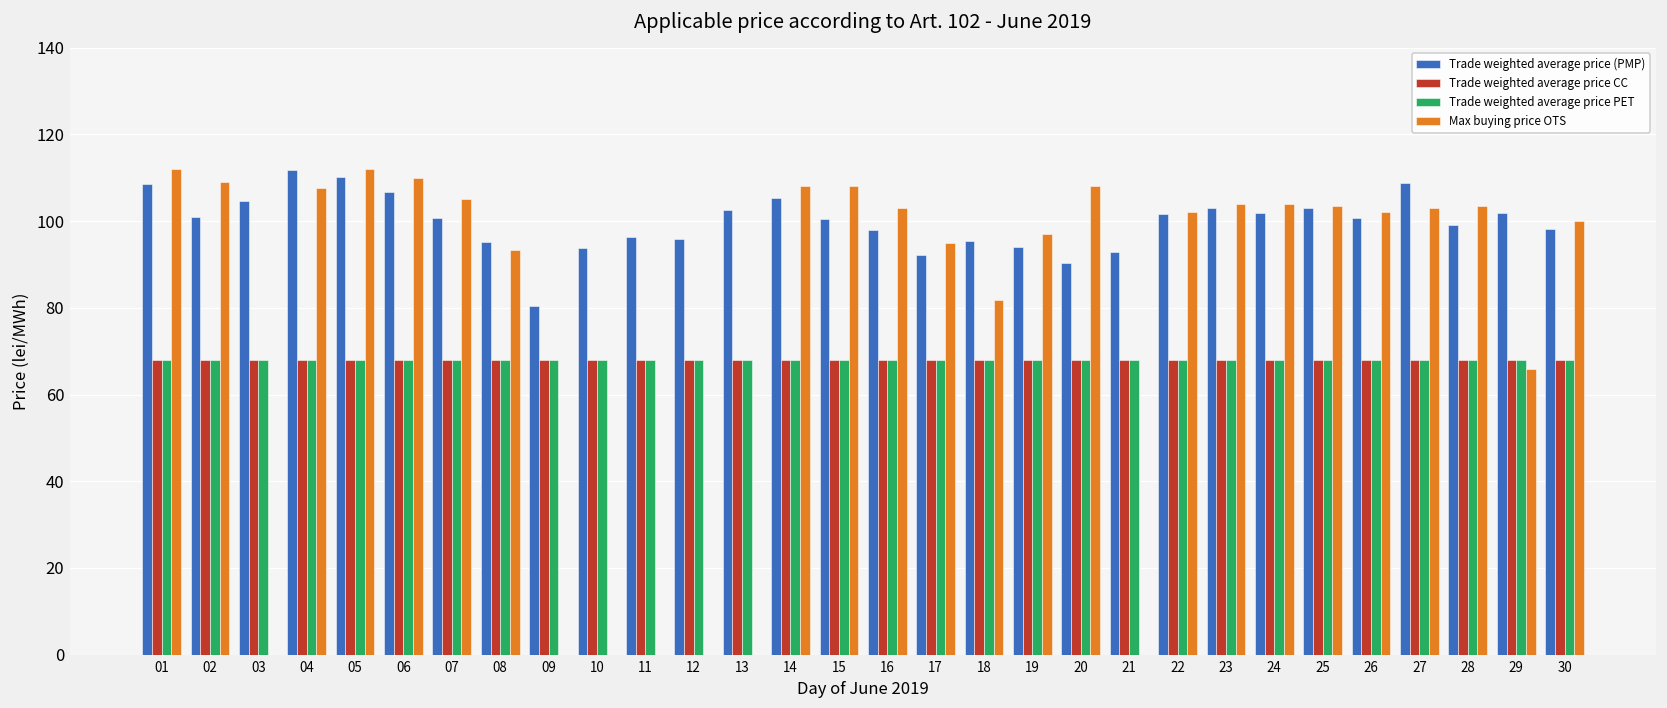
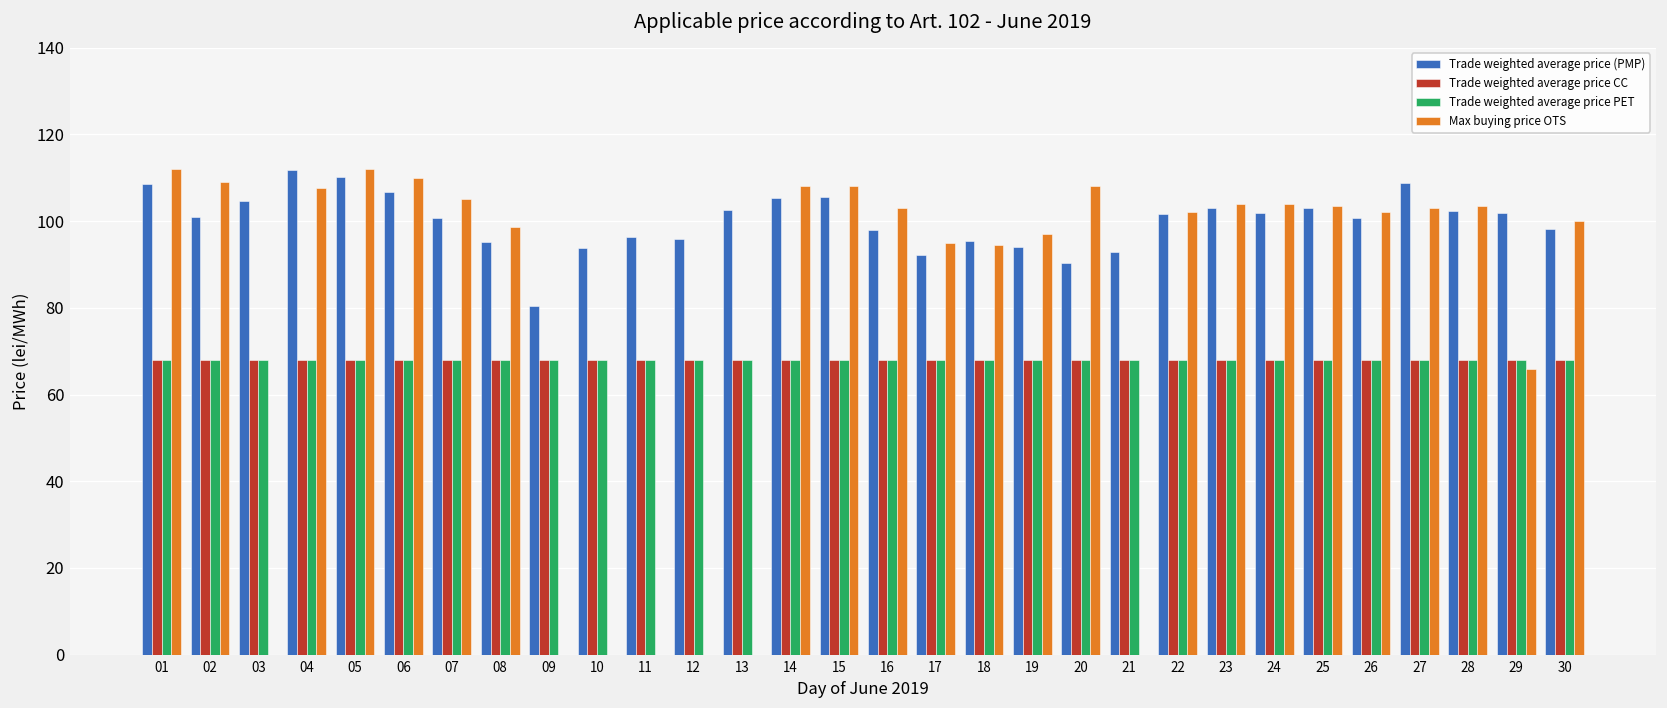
  {
    "Trade weighted average price (PMP)": {
      "01": 109,
      "02": 101,
      "03": 105,
      "04": 112,
      "05": 110,
      "06": 107,
      "07": 101,
      "08": 95,
      "09": 80,
      "10": 94,
      "11": 96,
      "12": 96,
      "13": 102,
      "14": 105,
-     "15": 100,
+     "15": 106,
      "16": 98,
      "17": 92,
      "18": 95,
      "19": 94,
      "20": 90,
      "21": 93,
      "22": 102,
      "23": 103,
      "24": 102,
      "25": 103,
      "26": 101,
      "27": 109,
-     "28": 99,
+     "28": 102,
      "29": 102,
      "30": 98
    },
    "Trade weighted average price CC": {
      "01": 68,
      "02": 68,
      "03": 68,
      "04": 68,
      "05": 68,
      "06": 68,
      "07": 68,
      "08": 68,
      "09": 68,
      "10": 68,
      "11": 68,
      "12": 68,
      "13": 68,
      "14": 68,
      "15": 68,
      "16": 68,
      "17": 68,
      "18": 68,
      "19": 68,
      "20": 68,
      "21": 68,
      "22": 68,
      "23": 68,
      "24": 68,
      "25": 68,
      "26": 68,
      "27": 68,
      "28": 68,
      "29": 68,
      "30": 68
    },
    "Trade weighted average price PET": {
      "01": 68,
      "02": 68,
      "03": 68,
      "04": 68,
      "05": 68,
      "06": 68,
      "07": 68,
      "08": 68,
      "09": 68,
      "10": 68,
      "11": 68,
      "12": 68,
      "13": 68,
      "14": 68,
      "15": 68,
      "16": 68,
      "17": 68,
      "18": 68,
      "19": 68,
      "20": 68,
      "21": 68,
      "22": 68,
      "23": 68,
      "24": 68,
      "25": 68,
      "26": 68,
      "27": 68,
      "28": 68,
      "29": 68,
      "30": 68
    },
    "Max buying price OTS": {
      "01": 112,
      "02": 109,
      "03": 0,
      "04": 108,
      "05": 112,
      "06": 110,
      "07": 105,
-     "08": 93,
+     "08": 99,
      "09": 0,
      "10": 0,
      "11": 0,
      "12": 0,
      "13": 0,
      "14": 108,
      "15": 108,
      "16": 103,
      "17": 95,
-     "18": 82,
+     "18": 95,
      "19": 97,
      "20": 108,
      "21": 0,
      "22": 102,
      "23": 104,
      "24": 104,
      "25": 104,
      "26": 102,
      "27": 103,
      "28": 104,
      "29": 66,
      "30": 100
    }
  }
